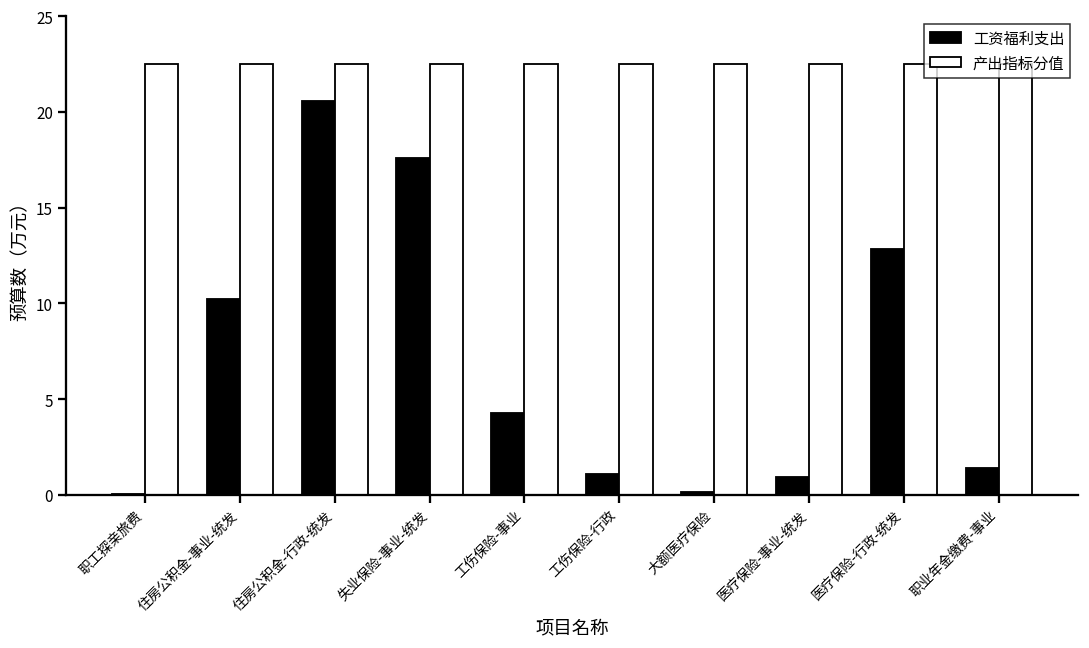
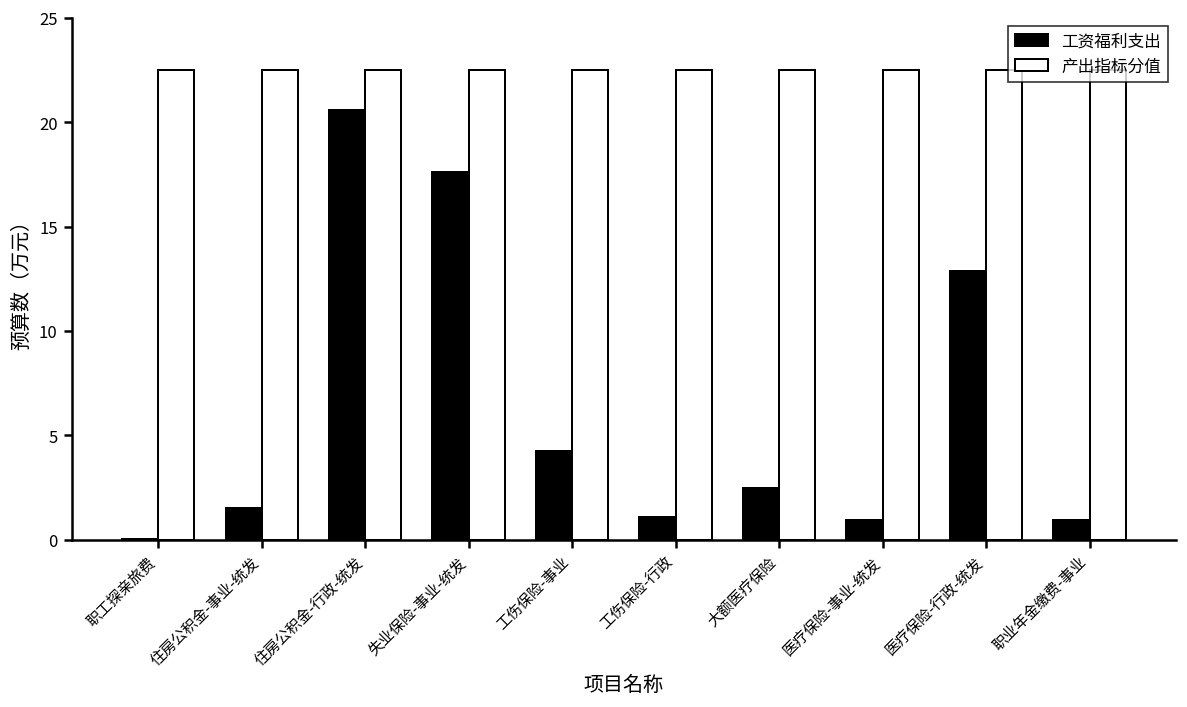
  {
    "工资福利支出": {
-     "住房公积金-事业-统发": 10.2,
+     "住房公积金-事业-统发": 1.5,
      "住房公积金-行政-统发": 20.6,
      "失业保险-事业-统发": 17.6,
      "工伤保险-事业": 4.3,
      "工伤保险-行政": 1.1,
-     "大额医疗保险": 0.1,
+     "大额医疗保险": 2.5,
      "医疗保险-事业-统发": 0.9,
      "医疗保险-行政-统发": 12.8,
-     "职业年金缴费-事业": 1.4
+     "职业年金缴费-事业": 0.9
    },
    "产出指标分值": {
      "职工探亲旅费": 22.5,
      "住房公积金-事业-统发": 22.5,
      "住房公积金-行政-统发": 22.5,
      "失业保险-事业-统发": 22.5,
      "工伤保险-事业": 22.5,
      "工伤保险-行政": 22.5,
      "大额医疗保险": 22.5,
      "医疗保险-事业-统发": 22.5,
      "医疗保险-行政-统发": 22.5
    }
  }
